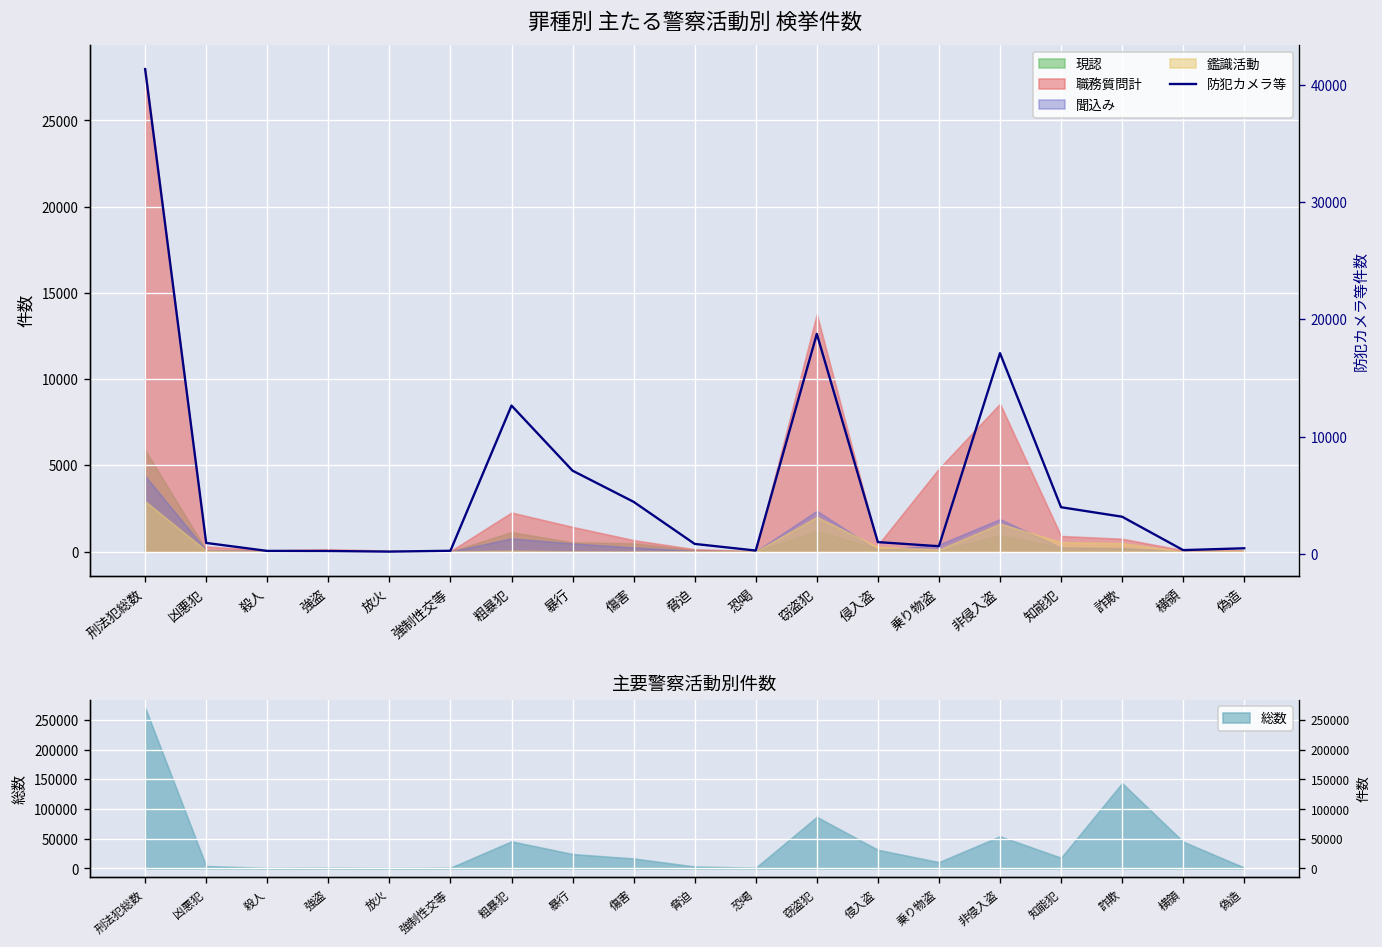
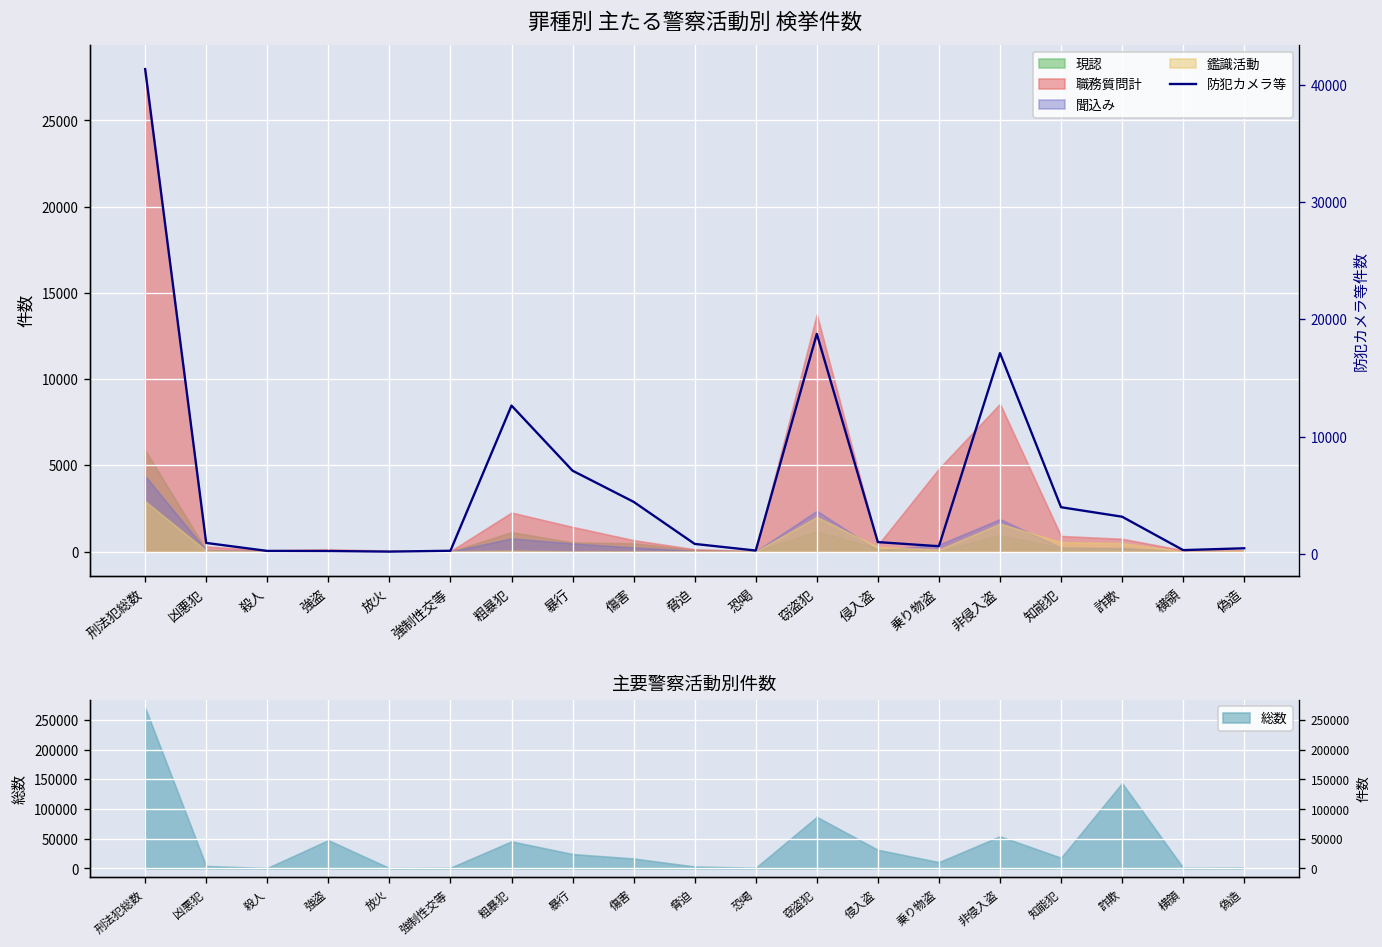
  {
    "主要警察活動別件数": {
      "刑法犯総数": 270000,
-     "強盗": 0,
+     "強盗": 50000,
      "粗暴犯": 50000,
      "暴行": 20000,
      "傷害": 20000,
      "窃盗犯": 90000,
      "侵入盗": 30000,
      "乗り物盗": 10000,
      "非侵入盗": 50000,
      "知能犯": 20000,
      "詐欺": 140000,
-     "横領": 50000
+     "横領": 0
    }
  }
